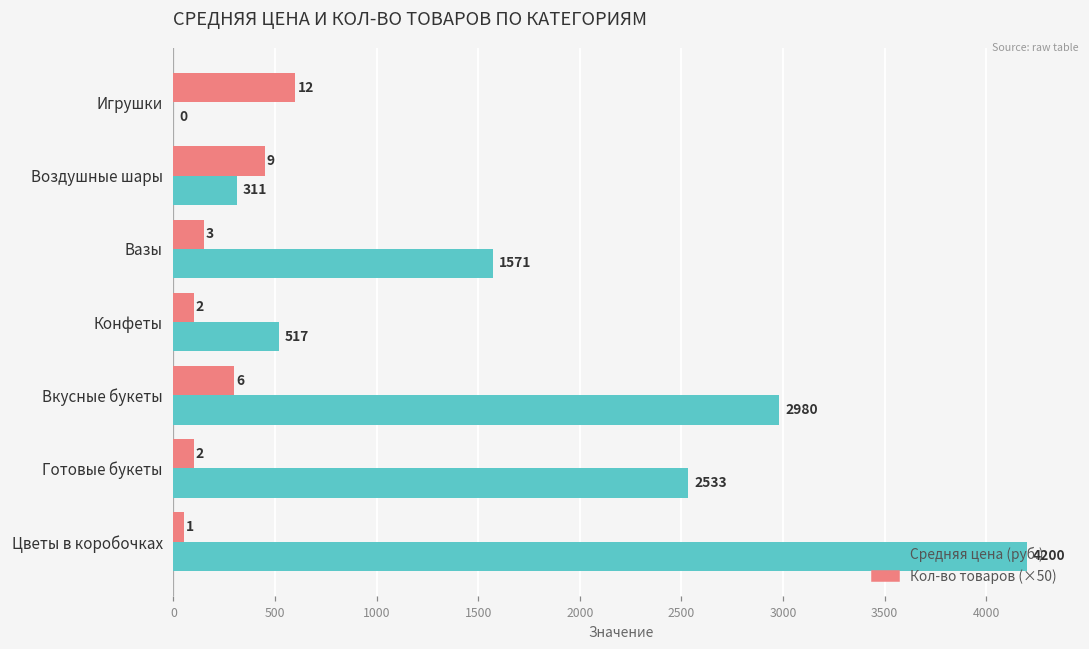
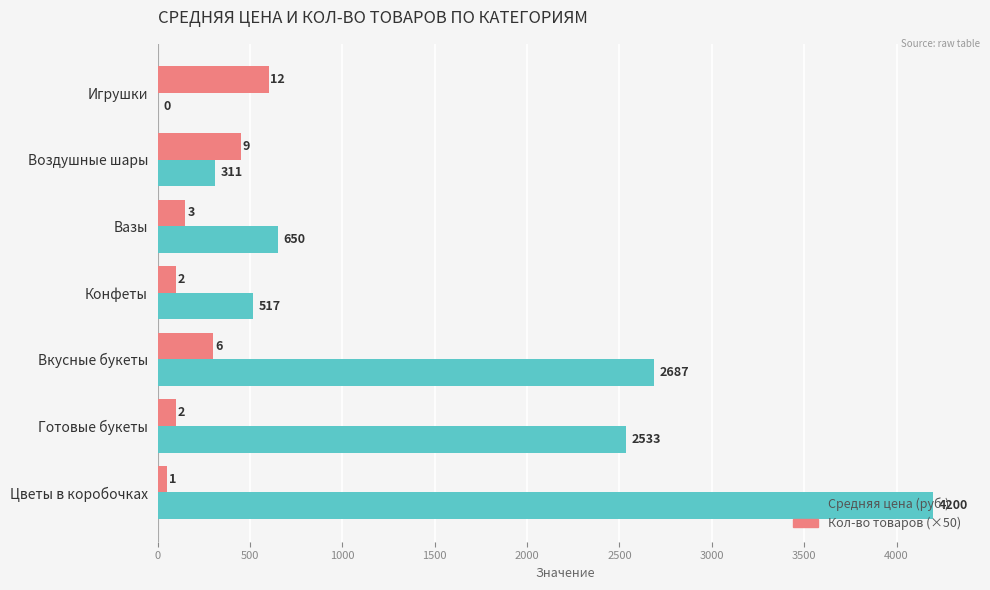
  {
    "Средняя цена (руб.)": {
      "Игрушки": 0,
      "Воздушные шары": 311,
-     "Вазы": 1571,
+     "Вазы": 650,
      "Конфеты": 517,
-     "Вкусные букеты": 2980,
+     "Вкусные букеты": 2687,
      "Готовые букеты": 2533,
      "Цветы в коробочках": 4200
    }
  }
